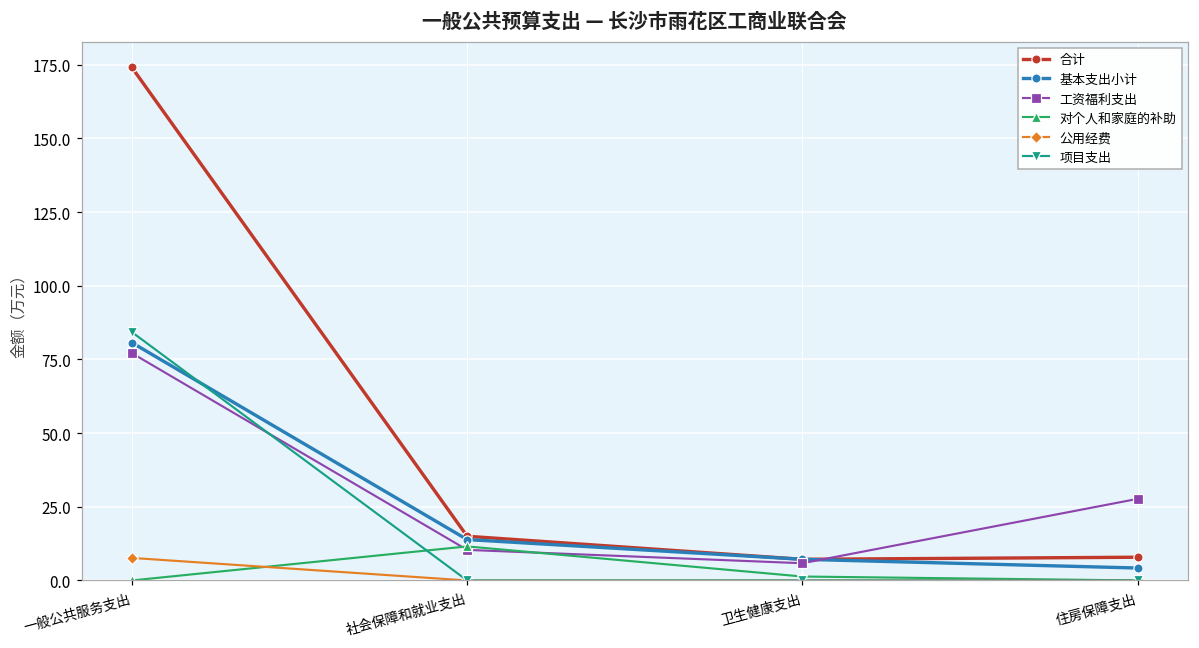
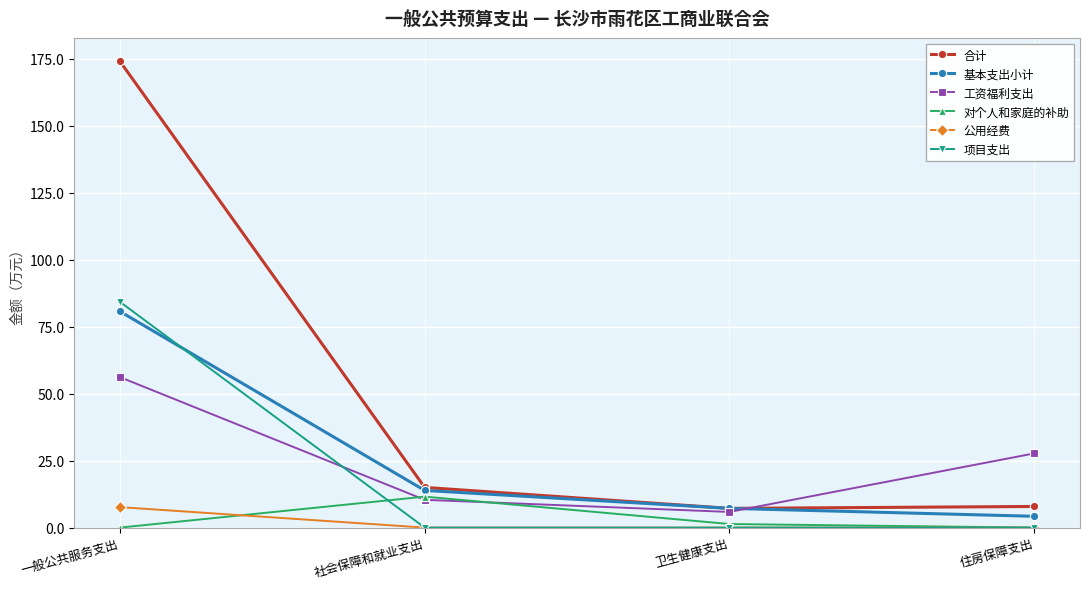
  {
    "合计": {
      "一般公共服务支出": 174,
      "社会保障和就业支出": 15,
      "住房保障支出": 8
    },
    "基本支出小计": {
      "一般公共服务支出": 81,
      "社会保障和就业支出": 14,
      "住房保障支出": 4
    },
    "工资福利支出": {
-     "一般公共服务支出": 77,
+     "一般公共服务支出": 56,
      "社会保障和就业支出": 10,
      "卫生健康支出": 6,
      "住房保障支出": 28
    },
    "公用经费": {
      "一般公共服务支出": 8
    }
  }
